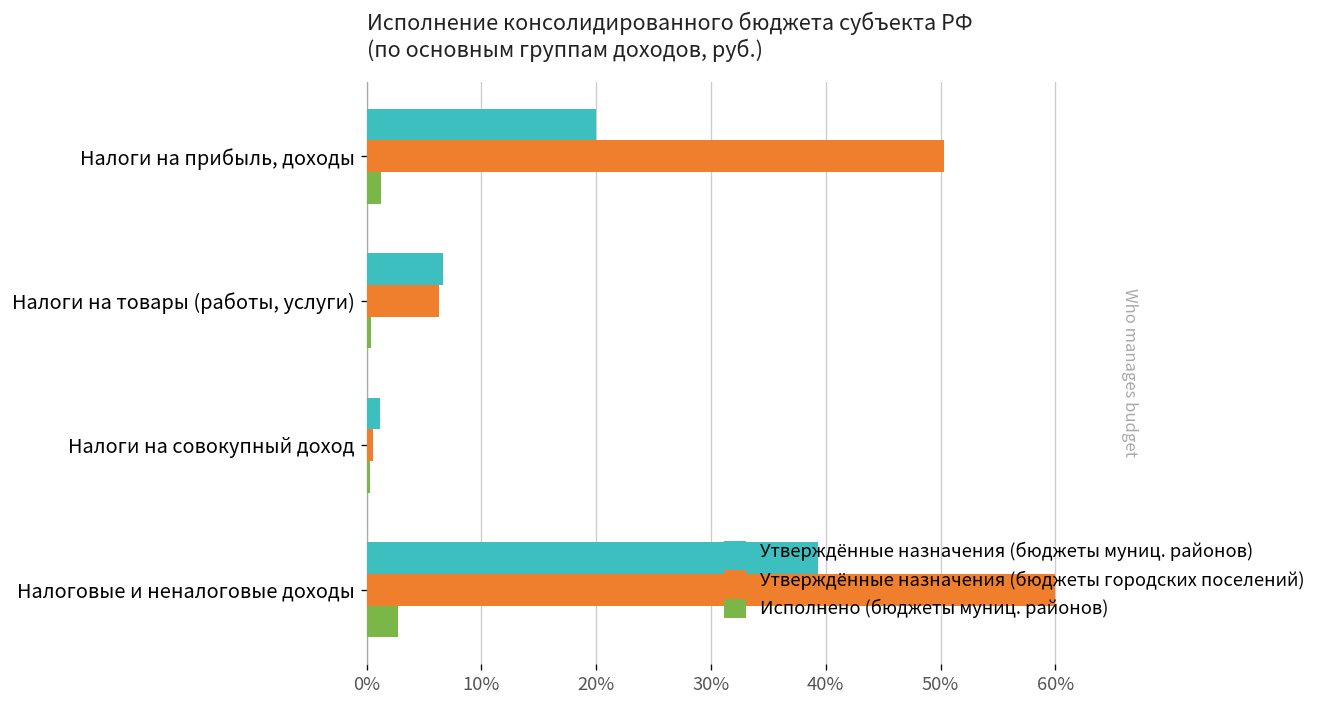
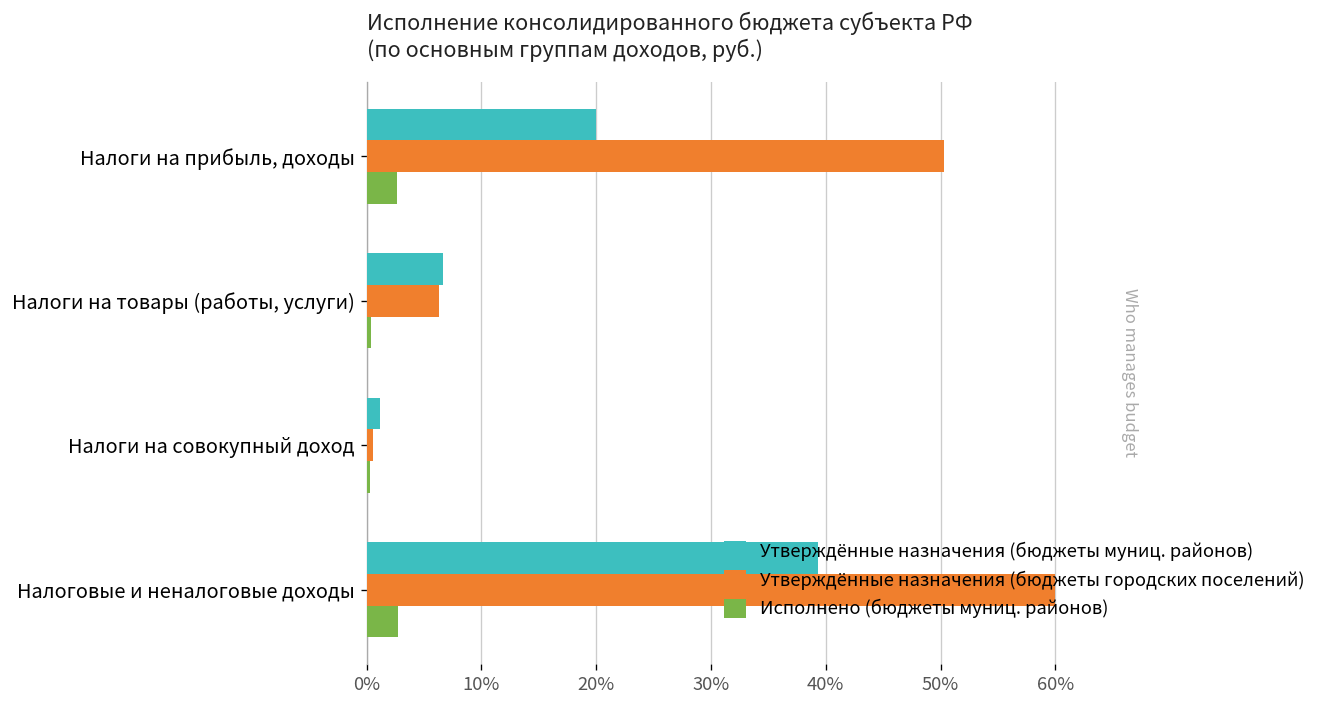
  {
    "Утверждённые назначения (бюджеты муниц. районов)": {
      "Налоги на прибыль, доходы": "20%",
      "Налоги на товары (работы, услуги)": "7%",
      "Налоги на совокупный доход": "1%",
      "Налоговые и неналоговые доходы": "39%"
    },
    "Утверждённые назначения (бюджеты городских поселений)": {
      "Налоги на прибыль, доходы": "50%",
      "Налоги на товары (работы, услуги)": "6%",
      "Налоги на совокупный доход": "1%",
      "Налоговые и неналоговые доходы": "60%"
    },
    "Исполнено (бюджеты муниц. районов)": {
-     "Налоги на прибыль, доходы": "1%",
+     "Налоги на прибыль, доходы": "3%",
      "Налоги на товары (работы, услуги)": "0%",
      "Налоги на совокупный доход": "0%",
      "Налоговые и неналоговые доходы": "3%"
    }
  }
